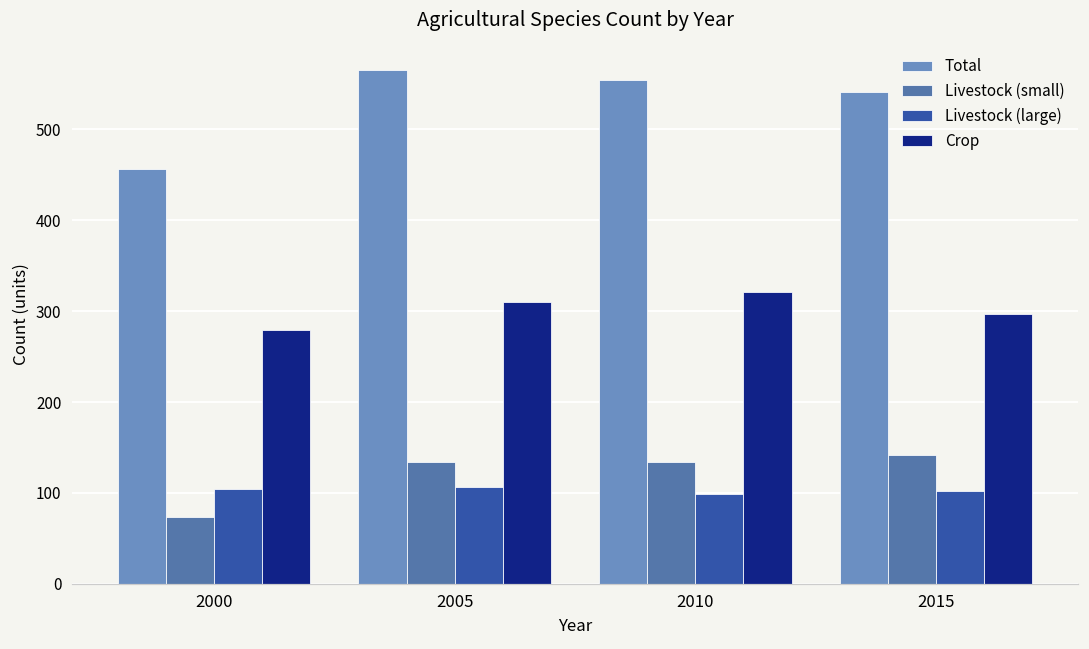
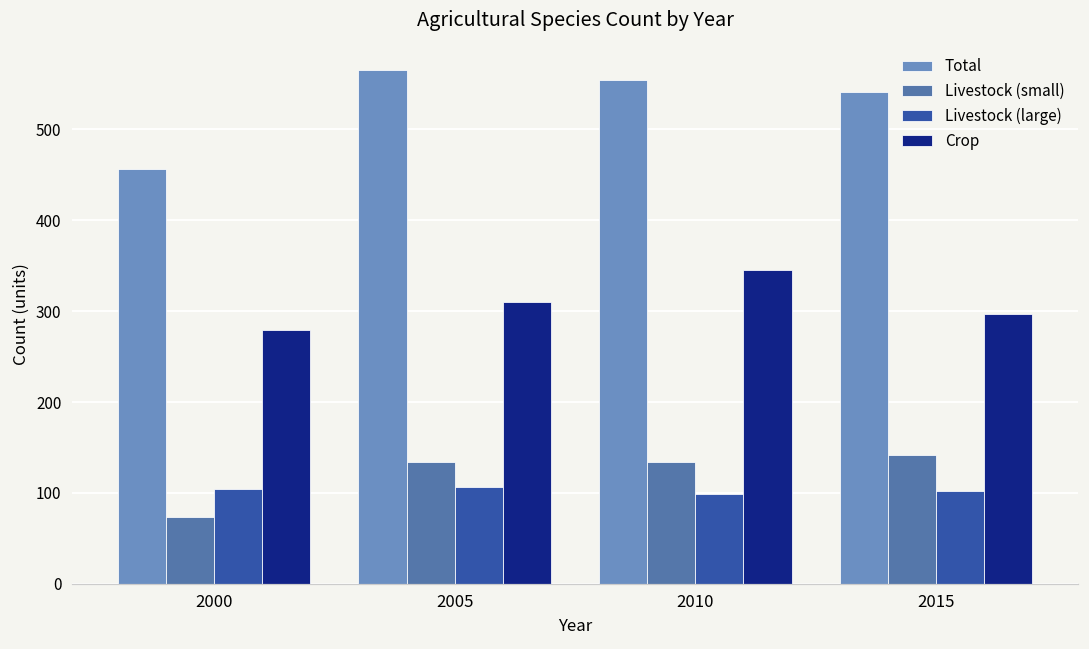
  {
    "Crop": {
      "2000": 280,
      "2005": 310,
-     "2010": 320,
+     "2010": 350,
      "2015": 300
    }
  }
